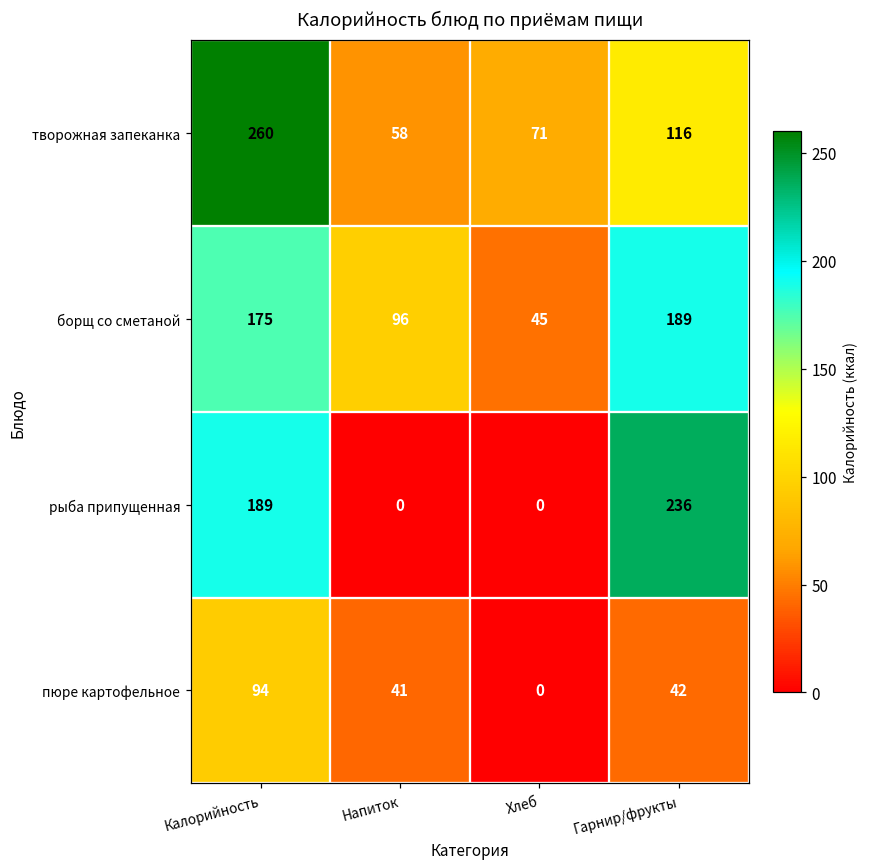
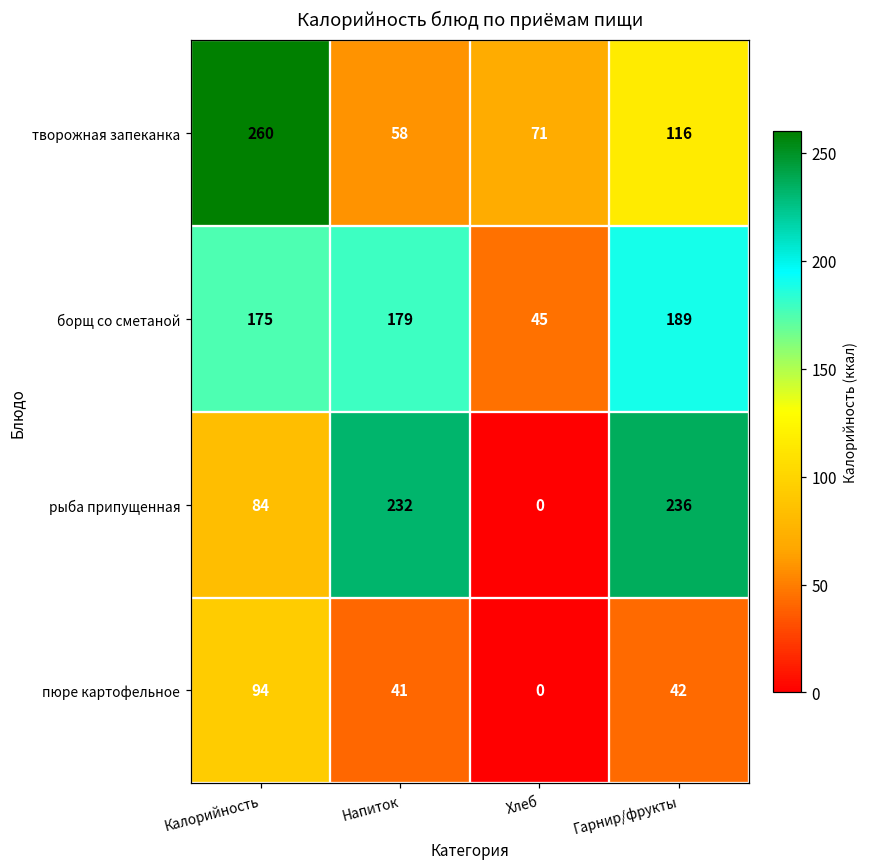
  {
    "творожная запеканка": {
      "Калорийность": 260,
      "Напиток": 58,
      "Хлеб": 71,
      "Гарнир/фрукты": 116
    },
    "борщ со сметаной": {
      "Калорийность": 175,
-     "Напиток": 96,
+     "Напиток": 179,
      "Хлеб": 45,
      "Гарнир/фрукты": 189
    },
    "рыба припущенная": {
-     "Калорийность": 189,
-     "Напиток": 0,
+     "Калорийность": 84,
+     "Напиток": 232,
      "Хлеб": 0,
      "Гарнир/фрукты": 236
    },
    "пюре картофельное": {
      "Калорийность": 94,
      "Напиток": 41,
      "Хлеб": 0,
      "Гарнир/фрукты": 42
    }
  }
